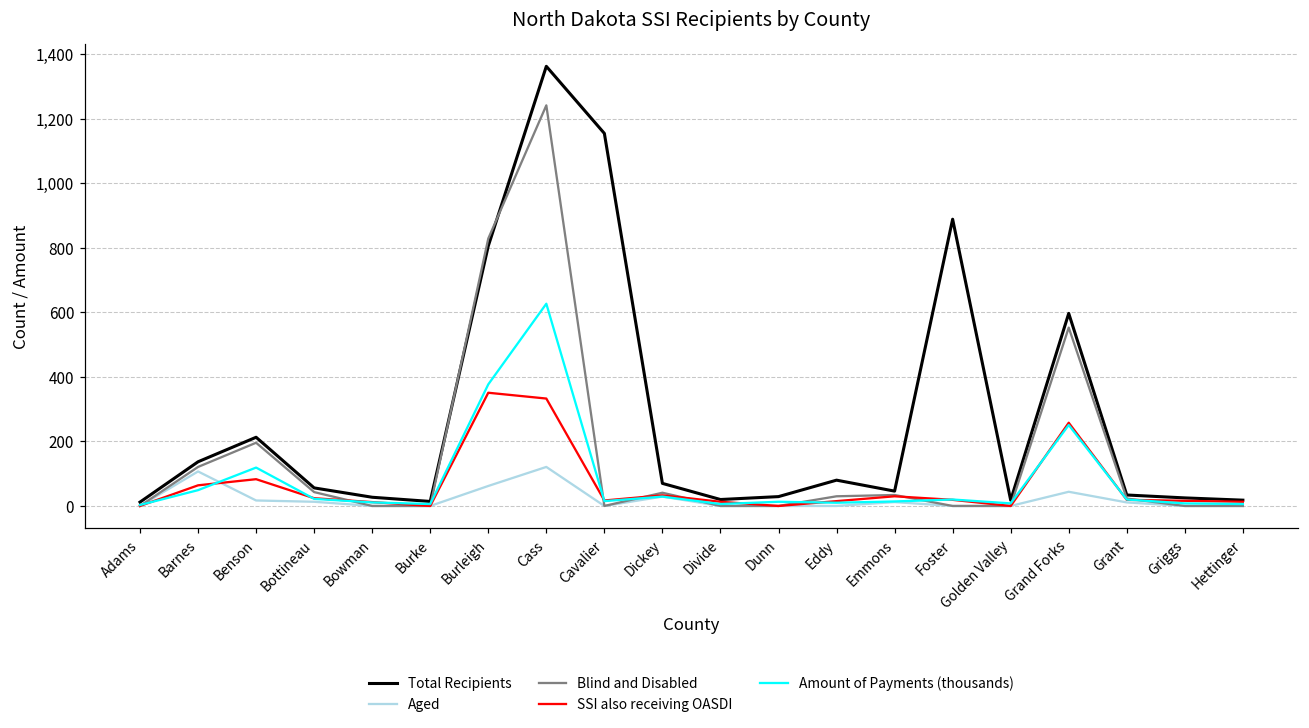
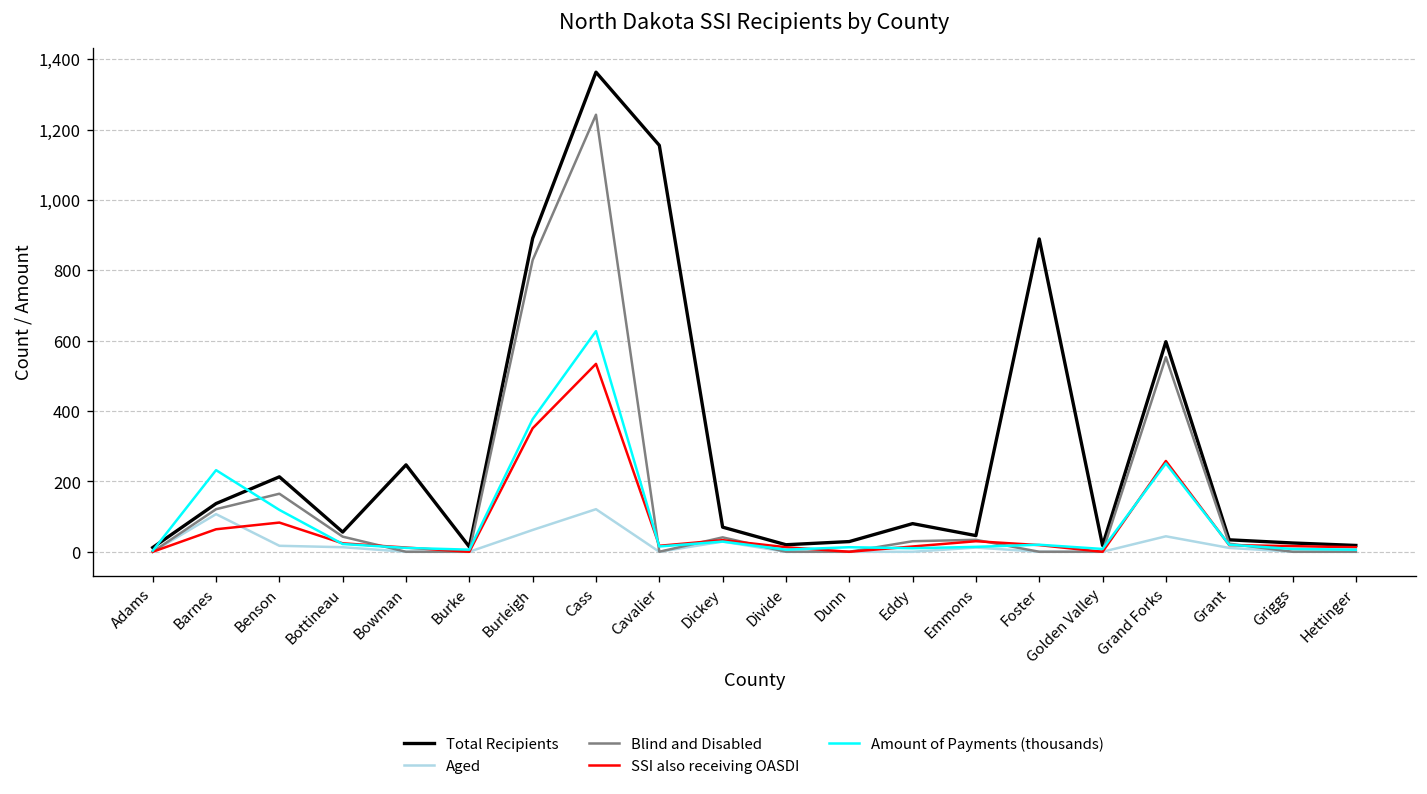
  {
    "Total Recipients": {
      "Adams": "10",
      "Barnes": "140",
      "Benson": "210",
      "Bottineau": "60",
-     "Bowman": "30",
-     "Burleigh": "810",
+     "Bowman": "250",
+     "Burleigh": "890",
      "Cass": "1,360",
      "Cavalier": "1,160",
      "Dickey": "70",
      "Dunn": "30",
      "Eddy": "80",
      "Emmons": "50",
      "Foster": "890",
      "Golden Valley": "20",
      "Grand Forks": "600",
      "Grant": "30",
      "Griggs": "30"
    },
    "Aged": {
      "Barnes": "110",
      "Benson": "20",
      "Bottineau": "10",
      "Burleigh": "60",
      "Cass": "120",
      "Eddy": "0",
      "Grand Forks": "40"
    },
    "Blind and Disabled": {
      "Barnes": "120",
-     "Benson": "200",
+     "Benson": "170",
      "Bottineau": "40",
      "Burleigh": "830",
      "Cass": "1,240",
      "Eddy": "30",
      "Grand Forks": "550"
    },
    "SSI also receiving OASDI": {
      "Barnes": "60",
      "Benson": "80",
      "Burleigh": "350",
-     "Cass": "330"
+     "Cass": "530"
    },
    "Amount of Payments (thousands)": {
-     "Barnes": "50",
+     "Barnes": "230",
      "Benson": "120",
      "Burleigh": "380",
      "Cass": "630",
      "Dunn": "10"
    }
  }
